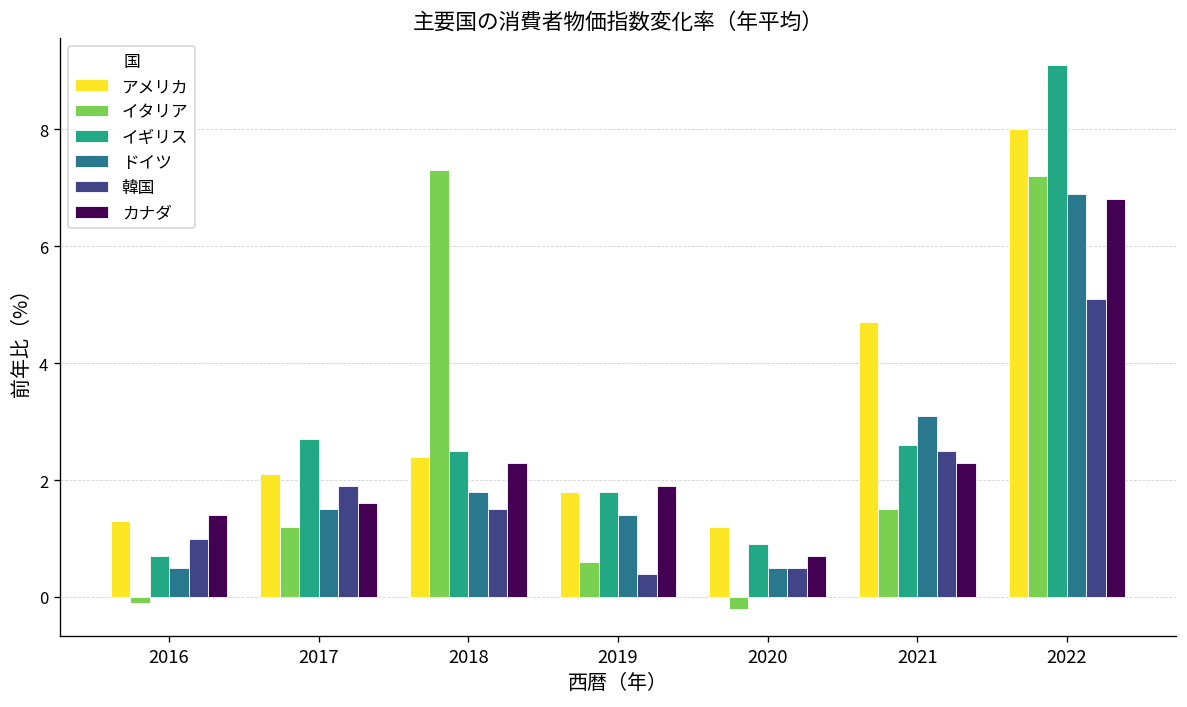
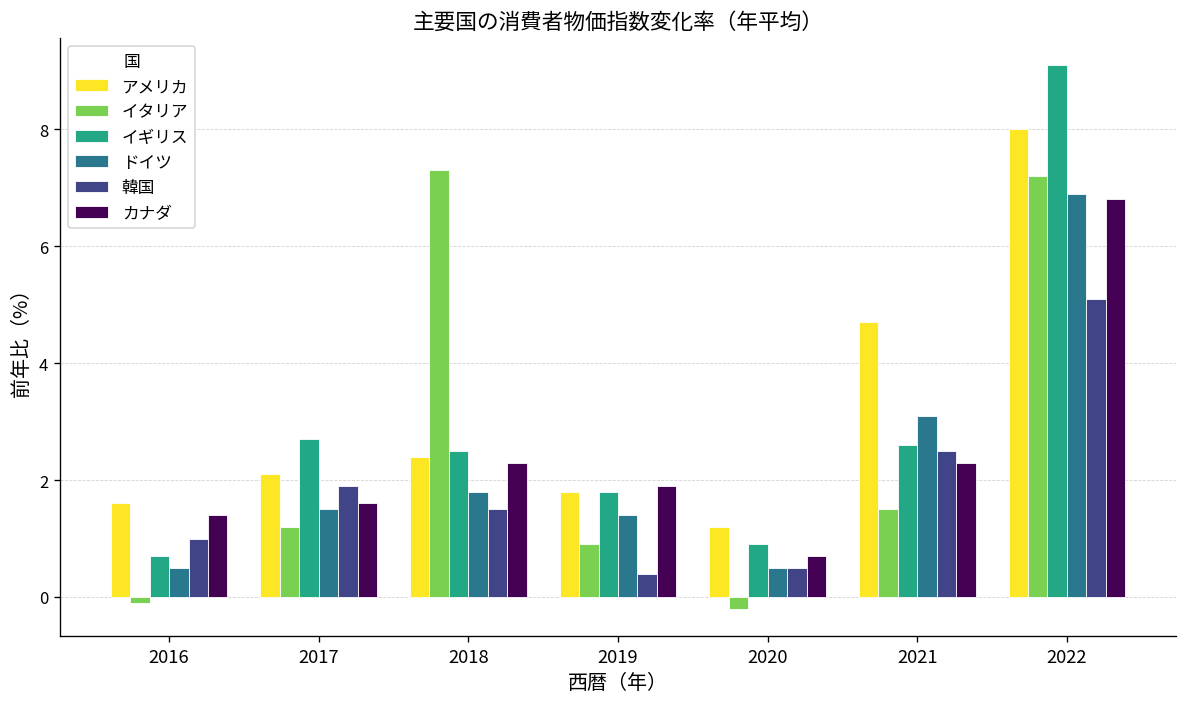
  {
    "アメリカ": {
-     "2016": 1.3,
+     "2016": 1.6,
      "2017": 2.1,
      "2018": 2.4,
      "2019": 1.8,
      "2020": 1.2,
      "2021": 4.7,
      "2022": 8.0
    },
    "イタリア": {
      "2016": -0.1,
      "2017": 1.2,
      "2018": 7.3,
-     "2019": 0.6,
+     "2019": 0.9,
      "2020": -0.2,
      "2021": 1.5,
      "2022": 7.2
    },
    "カナダ": {
      "2016": 1.4,
      "2017": 1.6,
      "2018": 2.3,
      "2019": 1.9,
      "2020": 0.7,
      "2021": 2.3,
      "2022": 6.8
    }
  }
